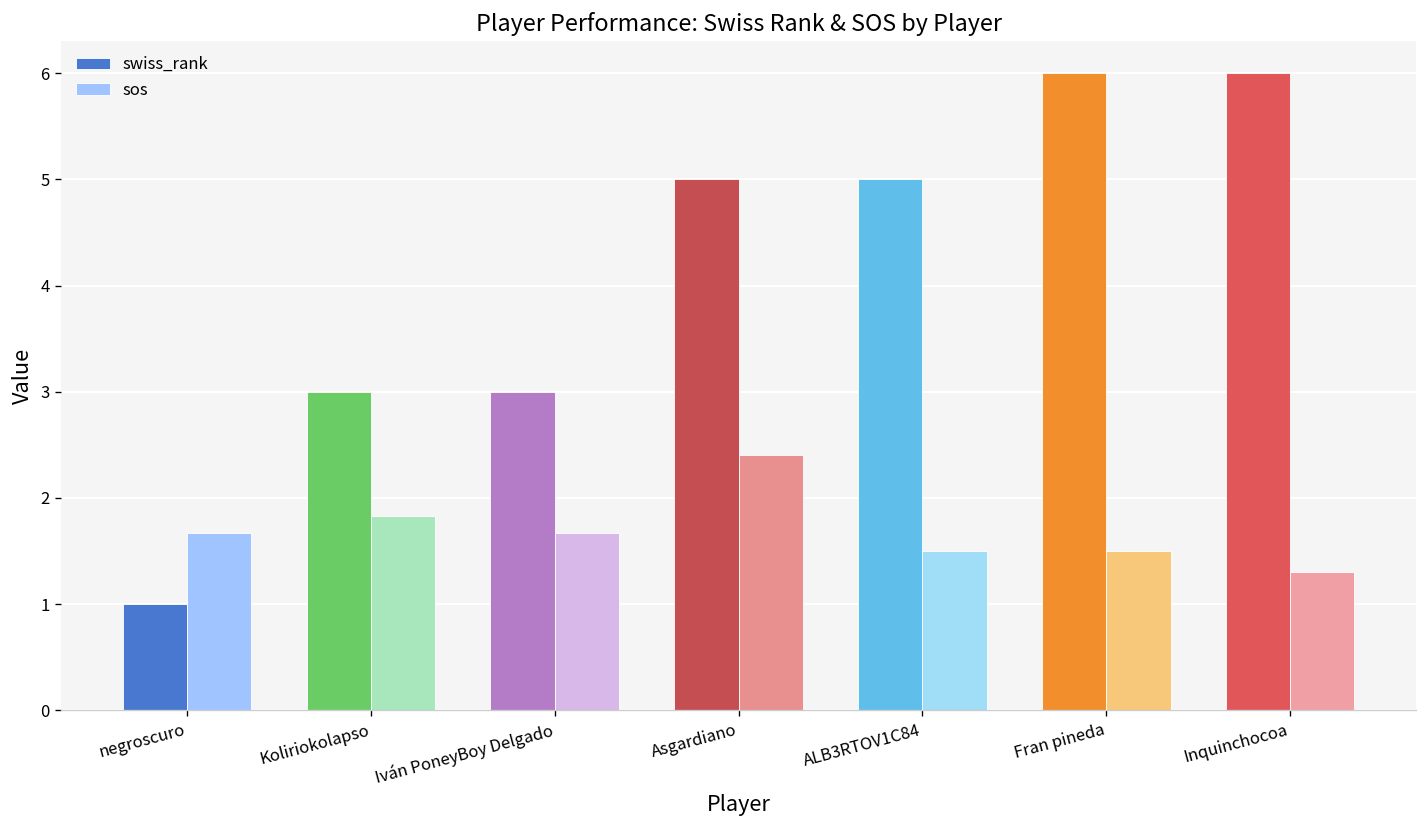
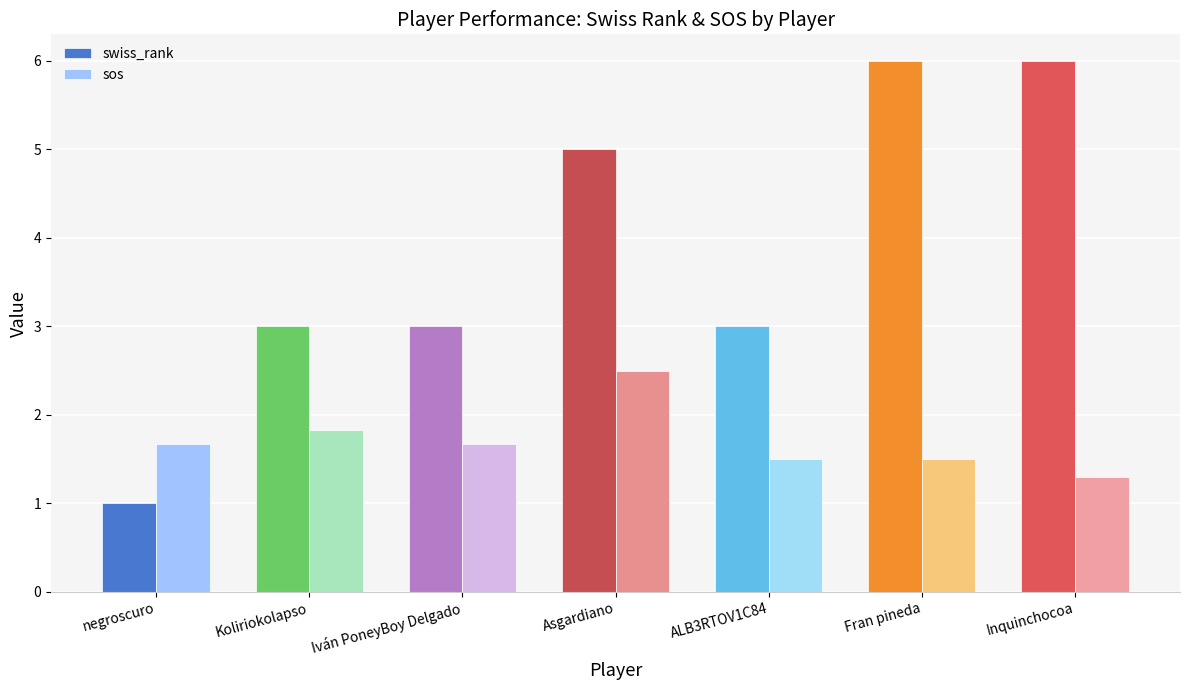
  {
    "swiss_rank": {
      "negroscuro": 1,
      "Koliriokolapso": 3,
      "Iván PoneyBoy Delgado": 3,
      "Asgardiano": 5,
-     "ALB3RTOV1C84": 5,
+     "ALB3RTOV1C84": 3,
      "Fran pineda": 6,
      "Inquinchocoa": 6
    },
    "sos": {
      "negroscuro": 1.7,
      "Koliriokolapso": 1.8,
      "Iván PoneyBoy Delgado": 1.7,
-     "Asgardiano": 2.4,
+     "Asgardiano": 2.5,
      "ALB3RTOV1C84": 1.5,
      "Fran pineda": 1.5,
      "Inquinchocoa": 1.3
    }
  }
